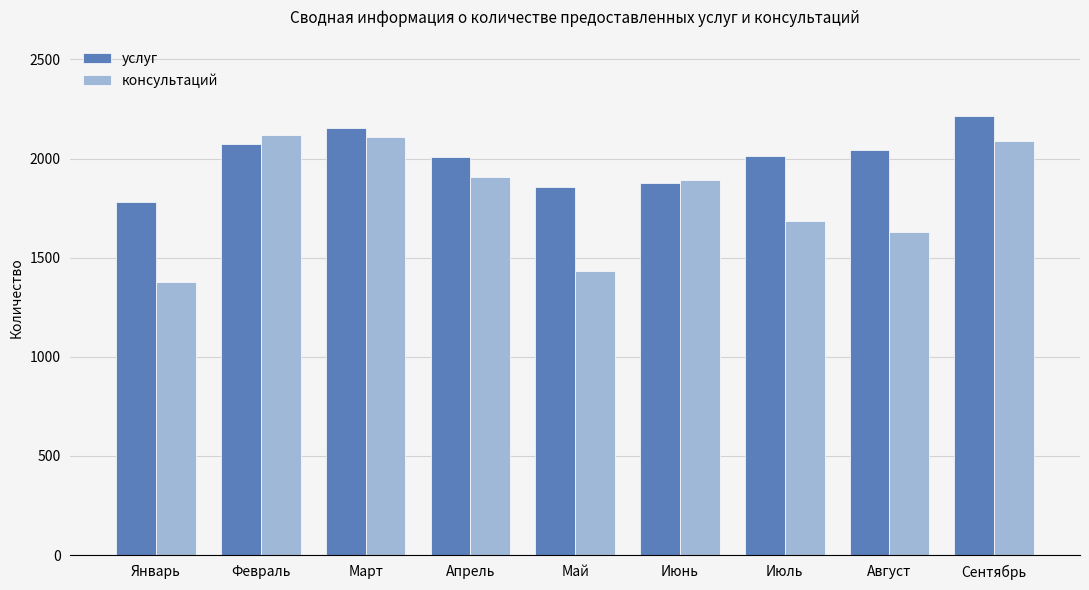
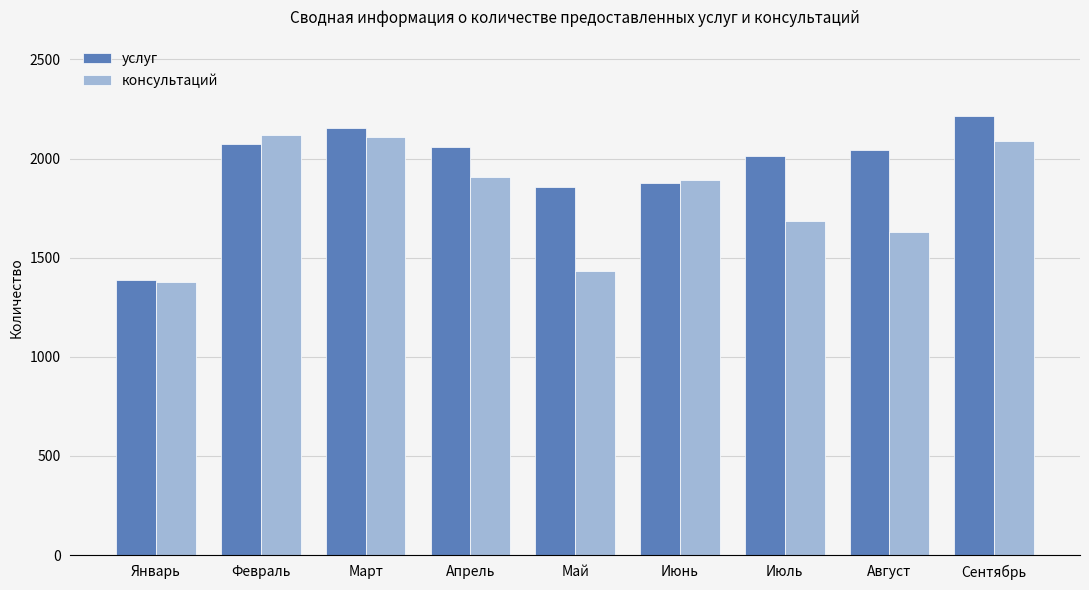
  {
    "услуг": {
-     "Январь": 1780,
+     "Январь": 1390,
      "Февраль": 2070,
      "Март": 2150,
-     "Апрель": 2010,
+     "Апрель": 2060,
      "Май": 1860,
      "Июнь": 1880,
      "Июль": 2010,
      "Август": 2040,
      "Сентябрь": 2220
    },
    "консультаций": {
      "Январь": 1380,
      "Февраль": 2120,
      "Март": 2110,
      "Апрель": 1910,
      "Май": 1430,
      "Июнь": 1890,
      "Июль": 1680,
      "Август": 1630,
      "Сентябрь": 2090
    }
  }
